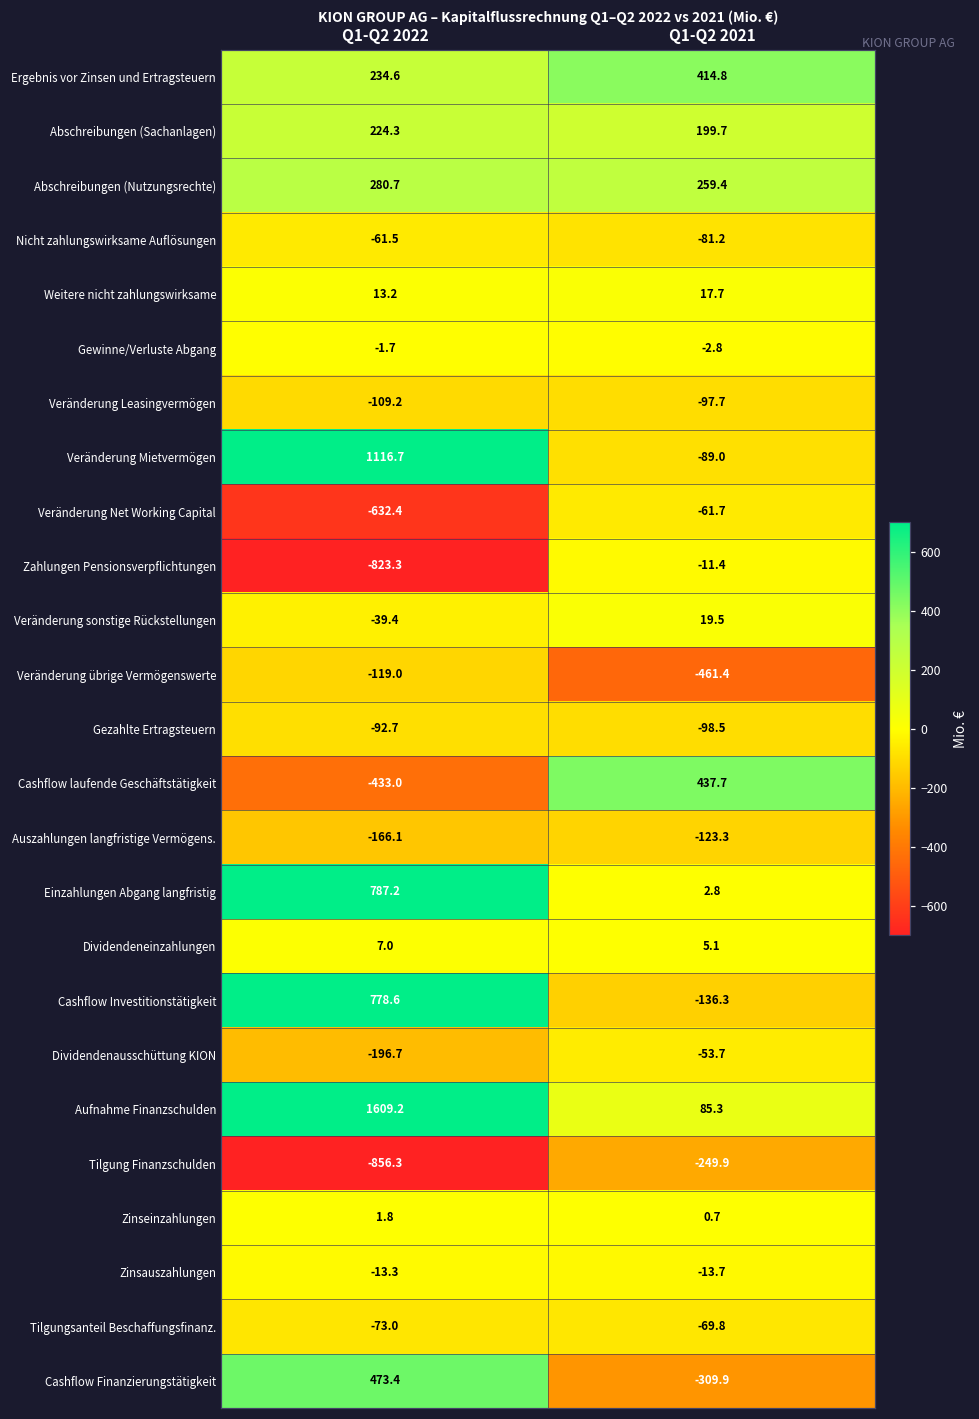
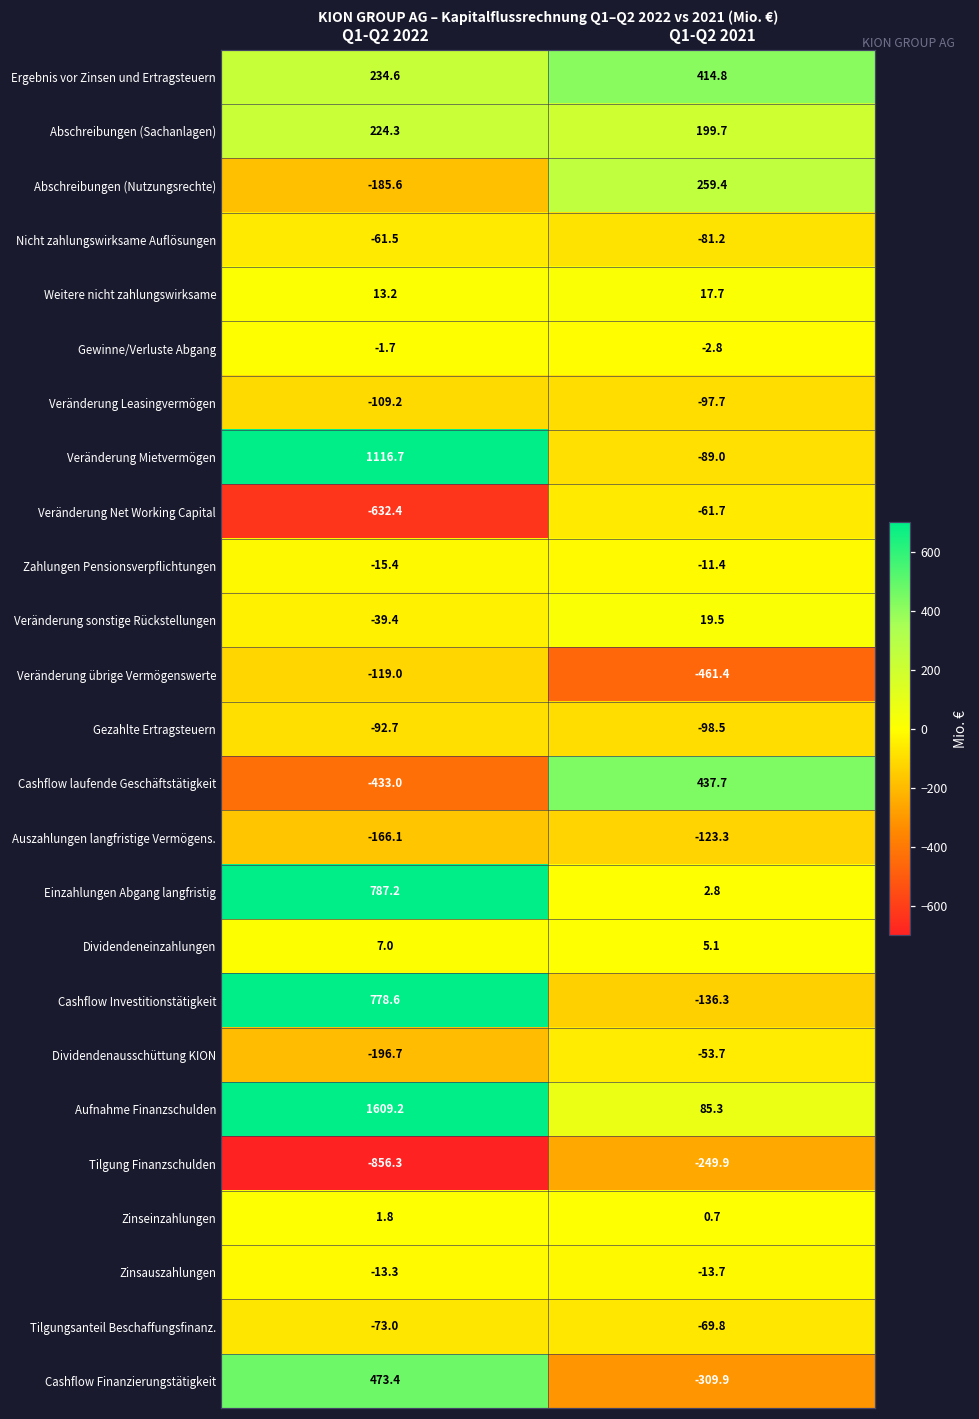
  {
    "Ergebnis vor Zinsen und Ertragsteuern": {
      "Q1-Q2 2022": 234.6,
      "Q1-Q2 2021": 414.8
    },
    "Abschreibungen (Sachanlagen)": {
      "Q1-Q2 2022": 224.3,
      "Q1-Q2 2021": 199.7
    },
    "Abschreibungen (Nutzungsrechte)": {
-     "Q1-Q2 2022": 280.7,
+     "Q1-Q2 2022": -185.6,
      "Q1-Q2 2021": 259.4
    },
    "Nicht zahlungswirksame Auflösungen": {
      "Q1-Q2 2022": -61.5,
      "Q1-Q2 2021": -81.2
    },
    "Weitere nicht zahlungswirksame": {
      "Q1-Q2 2022": 13.2,
      "Q1-Q2 2021": 17.7
    },
    "Gewinne/Verluste Abgang": {
      "Q1-Q2 2022": -1.7,
      "Q1-Q2 2021": -2.8
    },
    "Veränderung Leasingvermögen": {
      "Q1-Q2 2022": -109.2,
      "Q1-Q2 2021": -97.7
    },
    "Veränderung Mietvermögen": {
      "Q1-Q2 2022": 1116.7,
      "Q1-Q2 2021": -89.0
    },
    "Veränderung Net Working Capital": {
      "Q1-Q2 2022": -632.4,
      "Q1-Q2 2021": -61.7
    },
    "Zahlungen Pensionsverpflichtungen": {
-     "Q1-Q2 2022": -823.3,
+     "Q1-Q2 2022": -15.4,
      "Q1-Q2 2021": -11.4
    },
    "Veränderung sonstige Rückstellungen": {
      "Q1-Q2 2022": -39.4,
      "Q1-Q2 2021": 19.5
    },
    "Veränderung übrige Vermögenswerte": {
      "Q1-Q2 2022": -119.0,
      "Q1-Q2 2021": -461.4
    },
    "Gezahlte Ertragsteuern": {
      "Q1-Q2 2022": -92.7,
      "Q1-Q2 2021": -98.5
    },
    "Cashflow laufende Geschäftstätigkeit": {
      "Q1-Q2 2022": -433.0,
      "Q1-Q2 2021": 437.7
    },
    "Auszahlungen langfristige Vermögens.": {
      "Q1-Q2 2022": -166.1,
      "Q1-Q2 2021": -123.3
    },
    "Einzahlungen Abgang langfristig": {
      "Q1-Q2 2022": 787.2,
      "Q1-Q2 2021": 2.8
    },
    "Dividendeneinzahlungen": {
      "Q1-Q2 2022": 7.0,
      "Q1-Q2 2021": 5.1
    },
    "Cashflow Investitionstätigkeit": {
      "Q1-Q2 2022": 778.6,
      "Q1-Q2 2021": -136.3
    },
    "Dividendenausschüttung KION": {
      "Q1-Q2 2022": -196.7,
      "Q1-Q2 2021": -53.7
    },
    "Aufnahme Finanzschulden": {
      "Q1-Q2 2022": 1609.2,
      "Q1-Q2 2021": 85.3
    },
    "Tilgung Finanzschulden": {
      "Q1-Q2 2022": -856.3,
      "Q1-Q2 2021": -249.9
    },
    "Zinseinzahlungen": {
      "Q1-Q2 2022": 1.8,
      "Q1-Q2 2021": 0.7
    },
    "Zinsauszahlungen": {
      "Q1-Q2 2022": -13.3,
      "Q1-Q2 2021": -13.7
    },
    "Tilgungsanteil Beschaffungsfinanz.": {
      "Q1-Q2 2022": -73.0,
      "Q1-Q2 2021": -69.8
    },
    "Cashflow Finanzierungstätigkeit": {
      "Q1-Q2 2022": 473.4,
      "Q1-Q2 2021": -309.9
    }
  }
